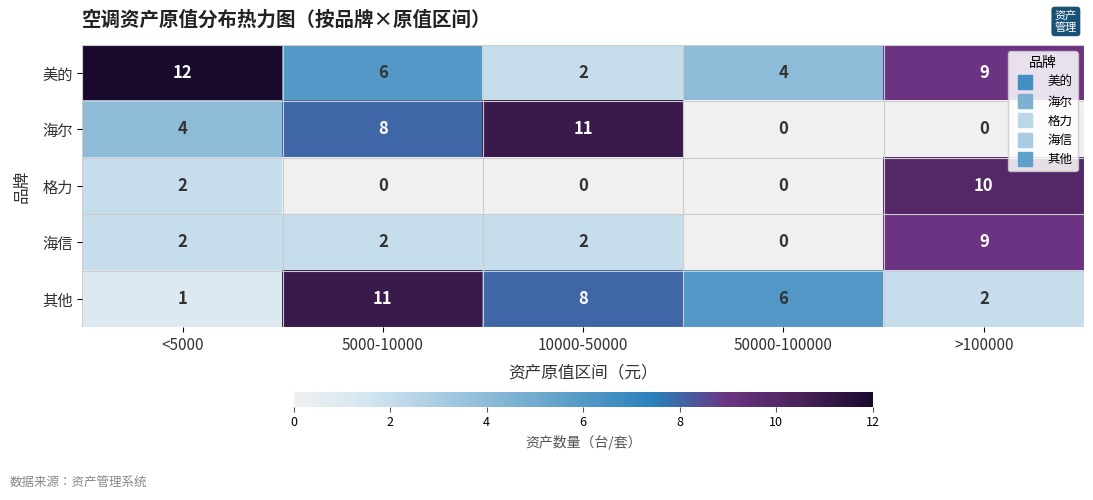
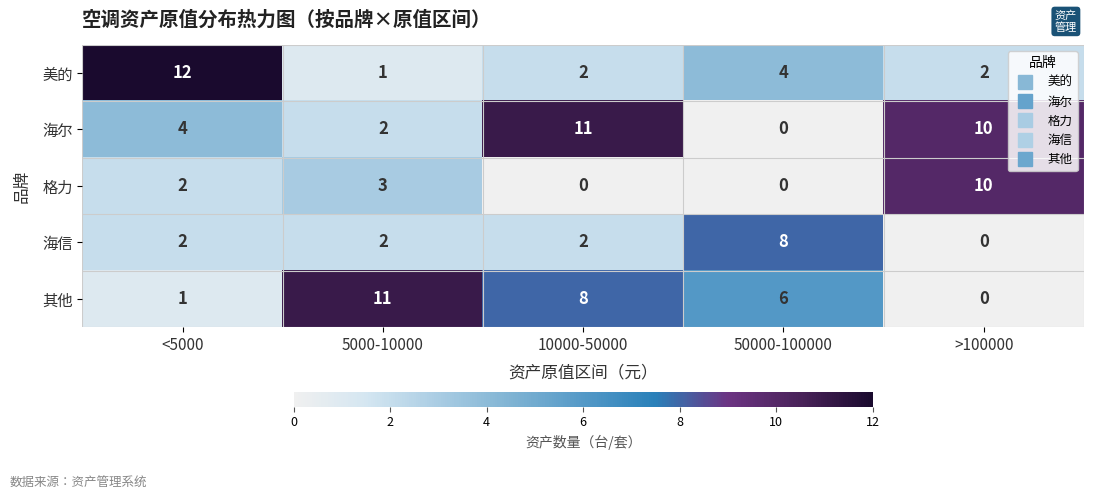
  {
    "美的": {
      "<5000": 12,
-     "5000-10000": 6,
+     "5000-10000": 1,
      "10000-50000": 2,
      "50000-100000": 4,
-     ">100000": 9
+     ">100000": 2
    },
    "海尔": {
      "<5000": 4,
-     "5000-10000": 8,
+     "5000-10000": 2,
      "10000-50000": 11,
      "50000-100000": 0,
-     ">100000": 0
+     ">100000": 10
    },
    "格力": {
      "<5000": 2,
-     "5000-10000": 0,
+     "5000-10000": 3,
      "10000-50000": 0,
      "50000-100000": 0,
      ">100000": 10
    },
    "海信": {
      "<5000": 2,
      "5000-10000": 2,
      "10000-50000": 2,
-     "50000-100000": 0,
-     ">100000": 9
+     "50000-100000": 8,
+     ">100000": 0
    },
    "其他": {
      "<5000": 1,
      "5000-10000": 11,
      "10000-50000": 8,
      "50000-100000": 6,
-     ">100000": 2
+     ">100000": 0
    }
  }
